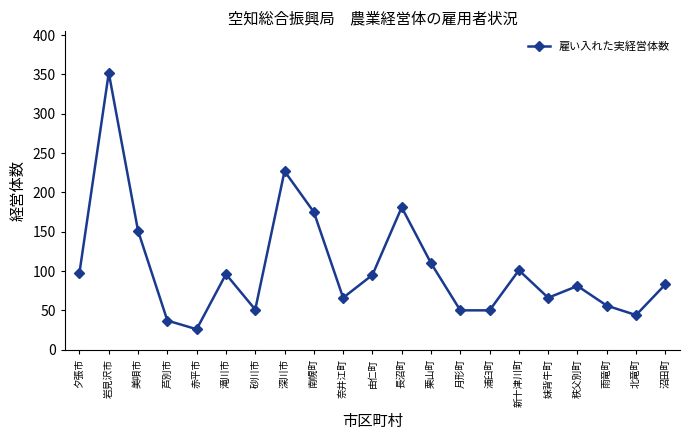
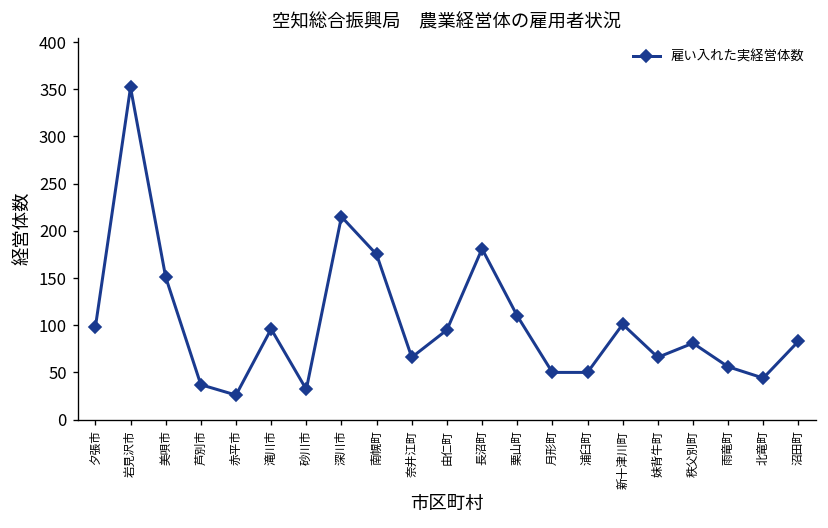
  {
    "夕張市": 100,
    "岩見沢市": 350,
    "美唄市": 150,
    "芦別市": 40,
    "赤平市": 30,
    "滝川市": 100,
-   "砂川市": 50,
-   "深川市": 230,
+   "砂川市": 30,
+   "深川市": 220,
    "南幌町": 180,
    "奈井江町": 70,
    "由仁町": 100,
    "長沼町": 180,
    "栗山町": 110,
    "月形町": 50,
    "浦臼町": 50,
    "新十津川町": 100,
    "妹背牛町": 70,
    "秩父別町": 80,
    "雨竜町": 60,
    "北竜町": 40,
    "沼田町": 80
  }
